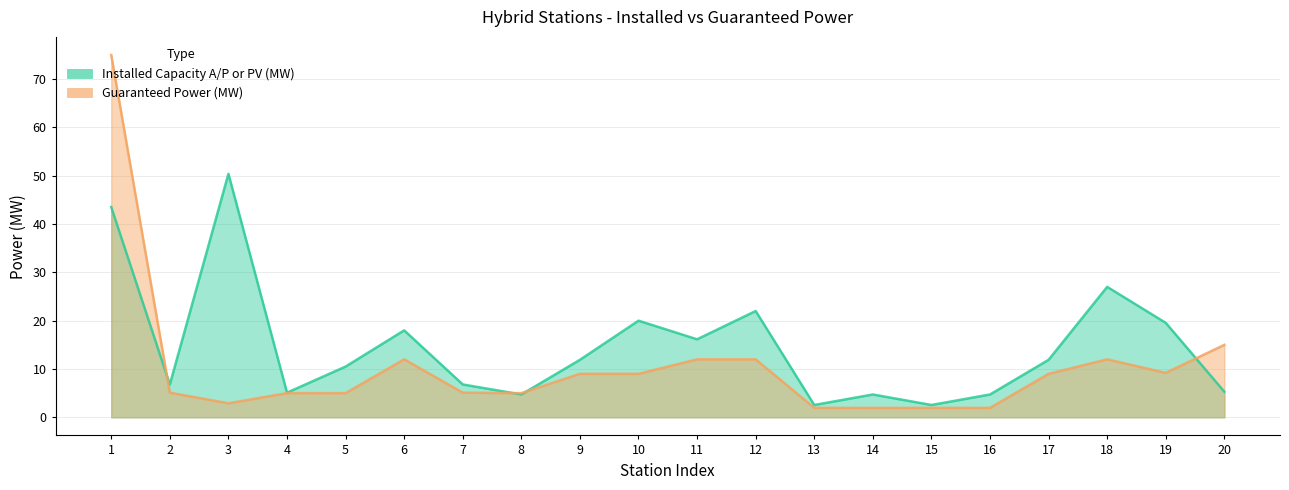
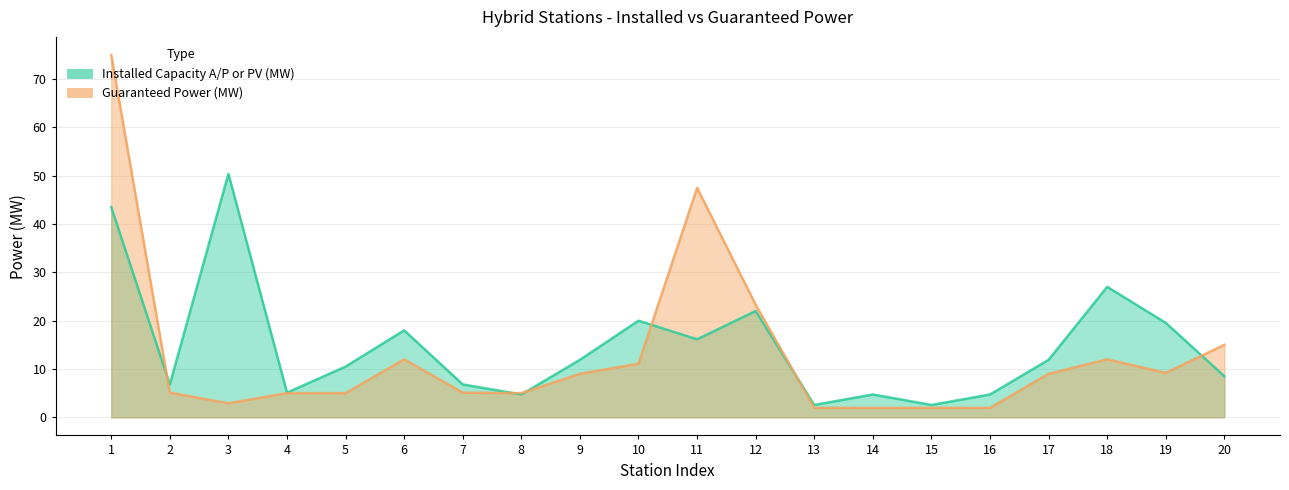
  {
    "Installed Capacity A/P or PV (MW)": {
      "1": 44,
      "2": 7,
      "3": 50,
      "5": 11,
      "6": 18,
      "7": 7,
      "9": 12,
      "10": 20,
      "11": 16,
      "12": 22,
      "13": 3,
      "14": 5,
      "15": 3,
      "16": 5,
      "17": 12,
      "18": 27,
      "19": 20,
-     "20": 5
+     "20": 9
    },
    "Guaranteed Power (MW)": {
      "1": 75,
      "2": 5,
      "3": 3,
      "5": 5,
      "6": 12,
      "7": 5,
      "9": 9,
-     "10": 9,
-     "11": 12,
-     "12": 12,
+     "10": 11,
+     "11": 48,
+     "12": 23,
      "13": 2,
      "14": 2,
      "15": 2,
      "16": 2,
      "17": 9,
      "18": 12,
      "19": 9,
      "20": 15
    }
  }
